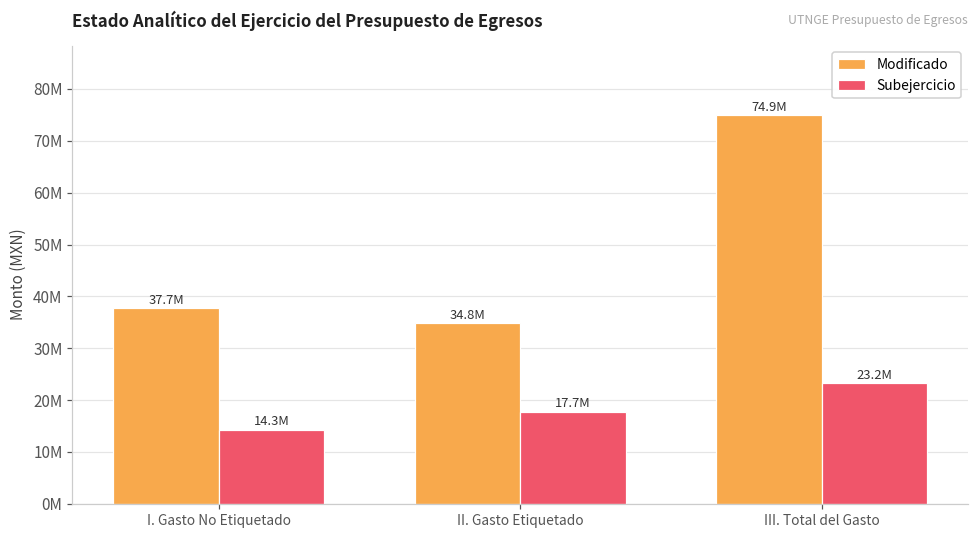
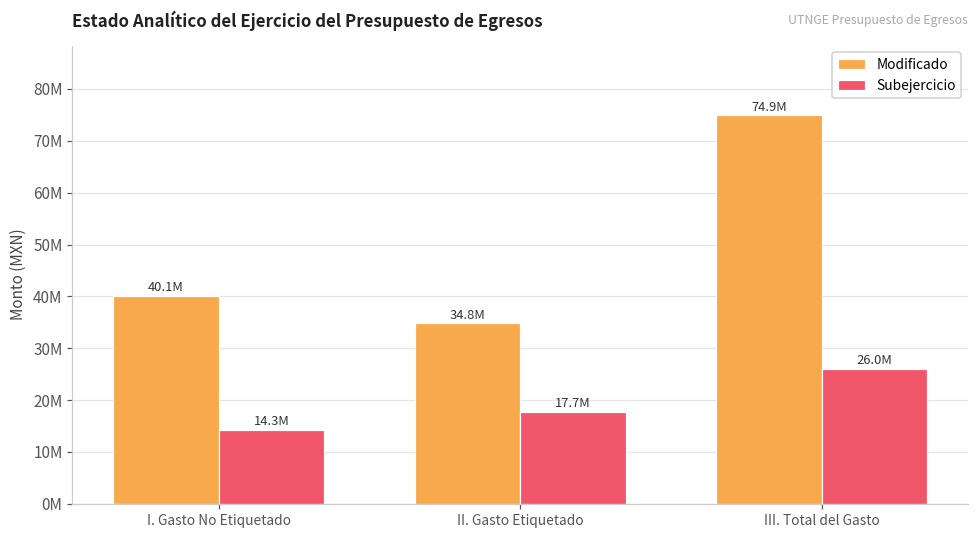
  {
    "Modificado": {
-     "I. Gasto No Etiquetado": "37.7M",
+     "I. Gasto No Etiquetado": "40.1M",
      "II. Gasto Etiquetado": "34.8M",
      "III. Total del Gasto": "74.9M"
    },
    "Subejercicio": {
      "I. Gasto No Etiquetado": "14.3M",
      "II. Gasto Etiquetado": "17.7M",
-     "III. Total del Gasto": "23.2M"
+     "III. Total del Gasto": "26.0M"
    }
  }
